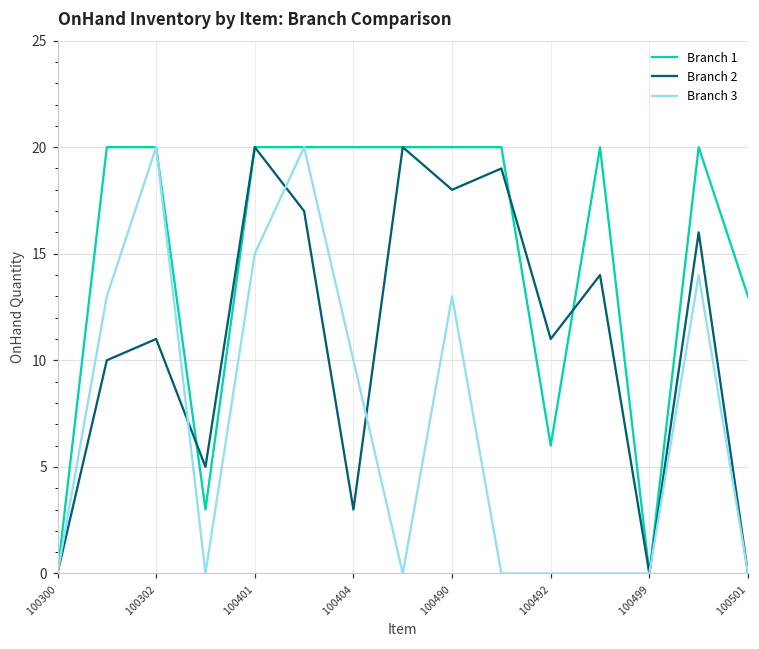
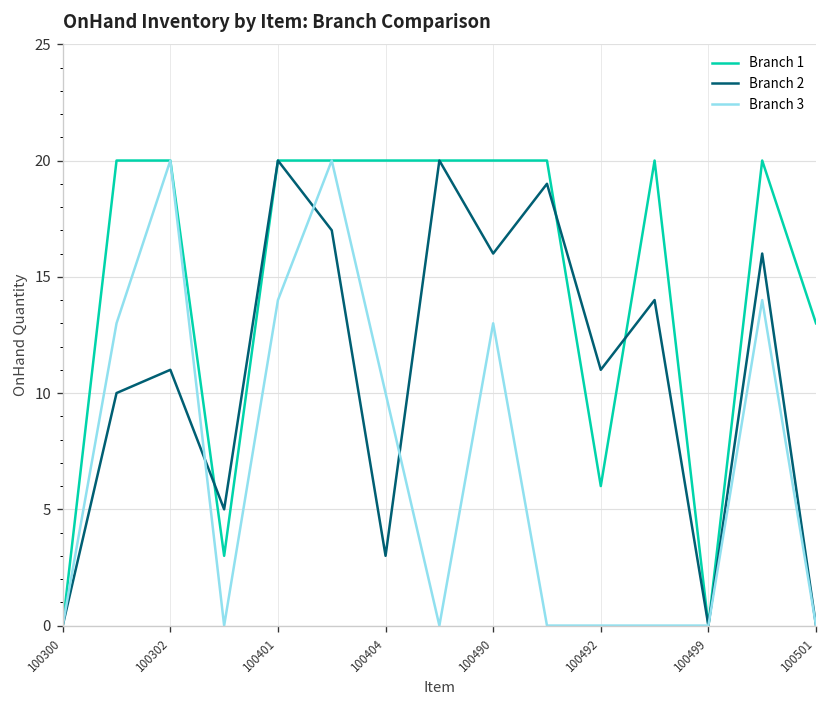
  {
    "Branch 1": {
      "100404": 20,
      "100490": 20,
      "100492": 6,
      "100501": 13
    },
    "Branch 2": {
      "100302": 11,
      "100404": 3,
-     "100490": 18,
+     "100490": 16,
      "100492": 11
    },
    "Branch 3": {
-     "100401": 15,
+     "100401": 14,
      "100404": 10,
      "100490": 13,
      "100492": 0
    }
  }
